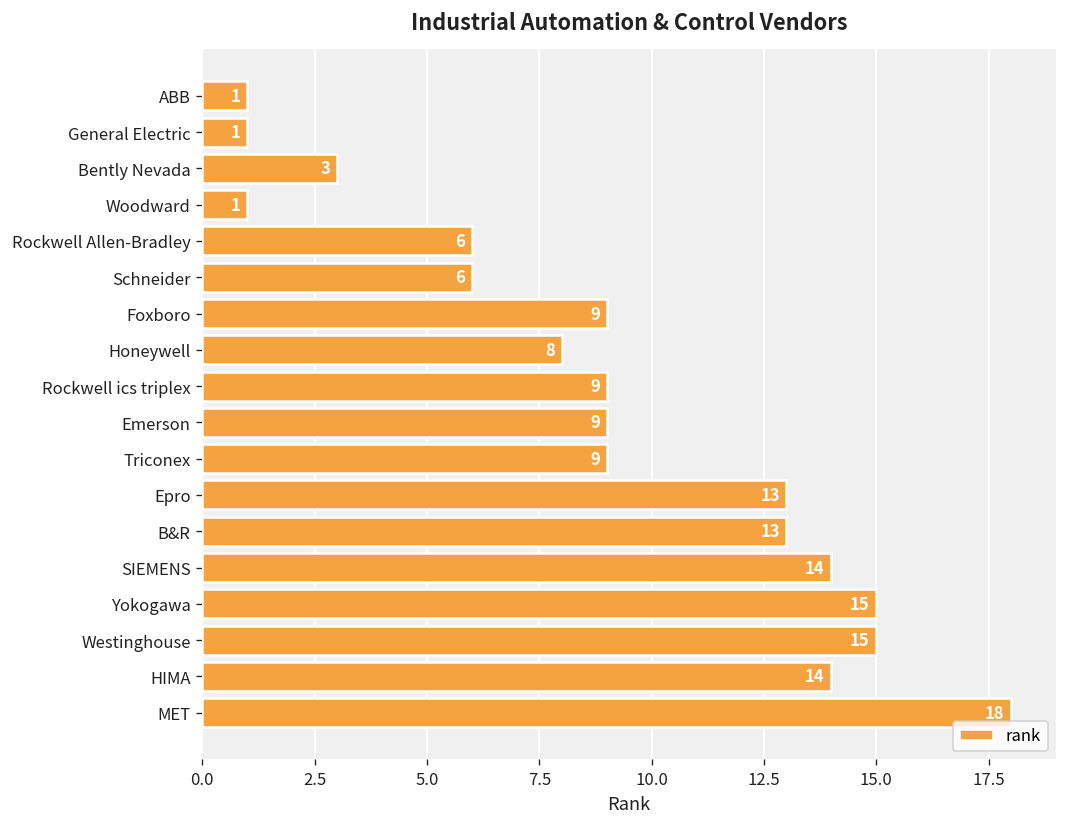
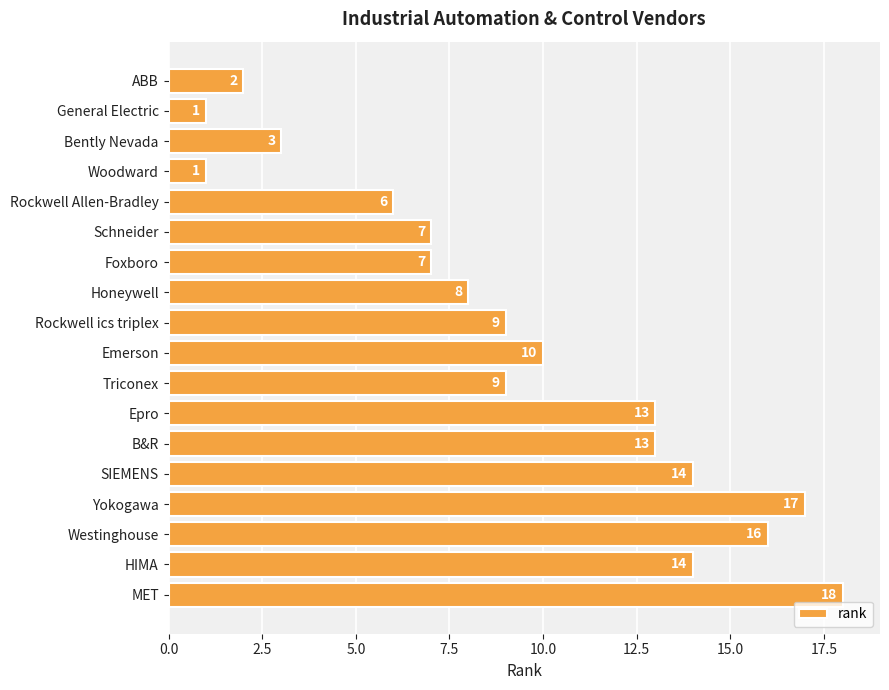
  {
-   "ABB": 1,
+   "ABB": 2,
    "General Electric": 1,
    "Bently Nevada": 3,
    "Woodward": 1,
    "Rockwell Allen-Bradley": 6,
-   "Schneider": 6,
-   "Foxboro": 9,
+   "Schneider": 7,
+   "Foxboro": 7,
    "Honeywell": 8,
    "Rockwell ics triplex": 9,
-   "Emerson": 9,
+   "Emerson": 10,
    "Triconex": 9,
    "Epro": 13,
    "B&R": 13,
    "SIEMENS": 14,
-   "Yokogawa": 15,
-   "Westinghouse": 15,
+   "Yokogawa": 17,
+   "Westinghouse": 16,
    "HIMA": 14,
    "MET": 18
  }
